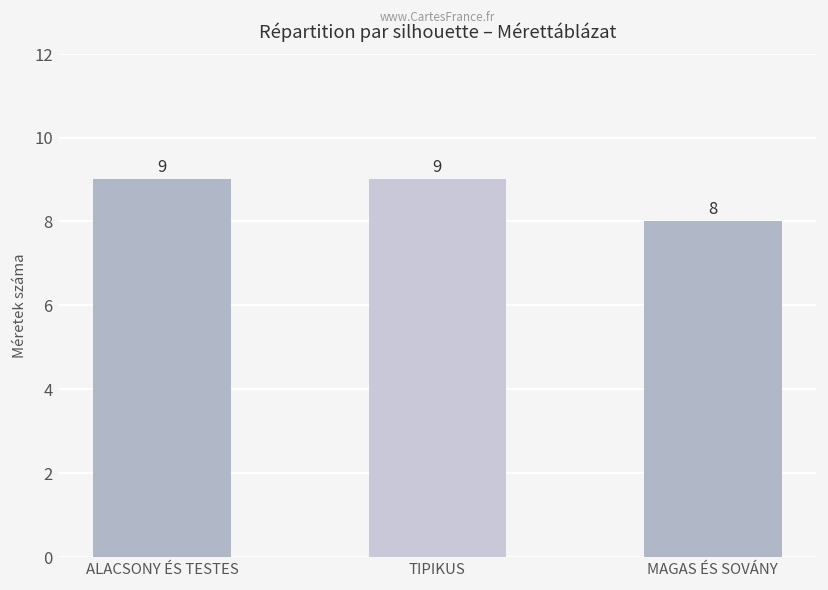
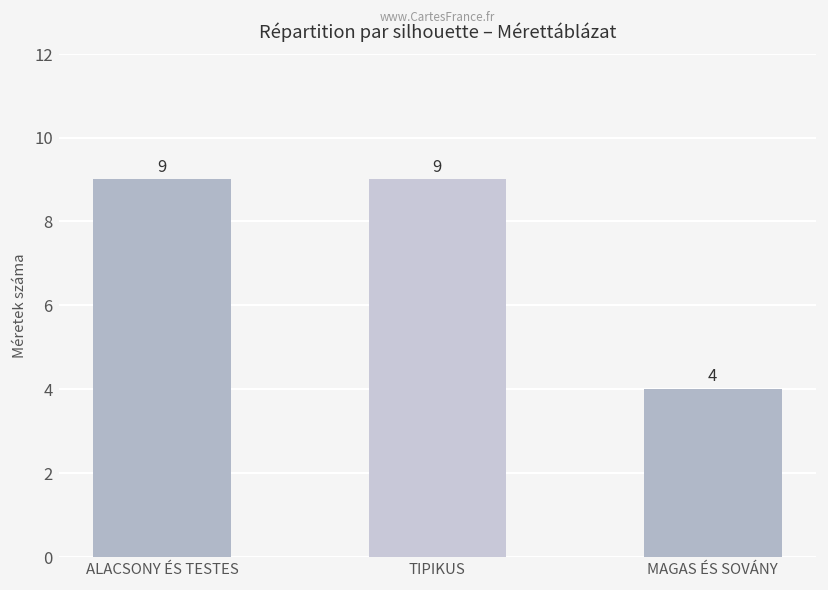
  {
    "ALACSONY ÉS TESTES": 9,
    "TIPIKUS": 9,
-   "MAGAS ÉS SOVÁNY": 8
+   "MAGAS ÉS SOVÁNY": 4
  }
